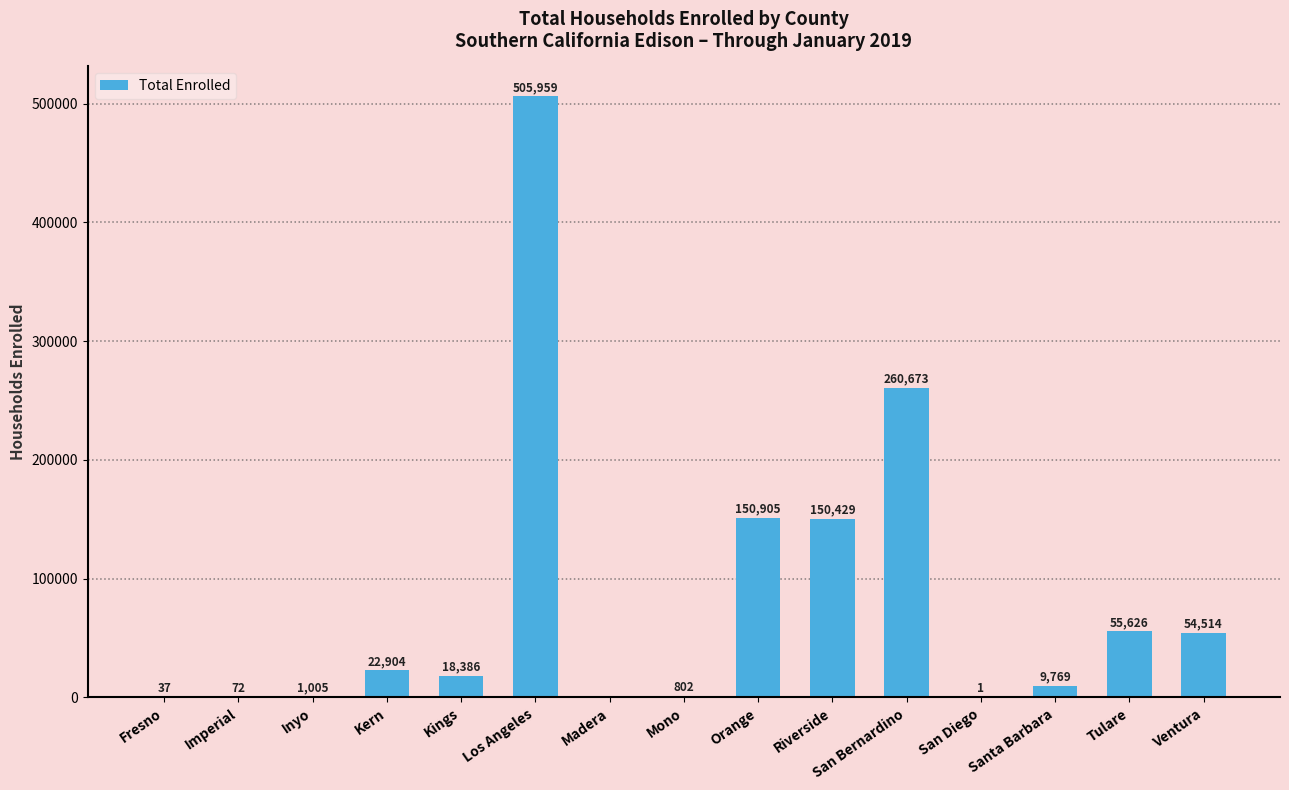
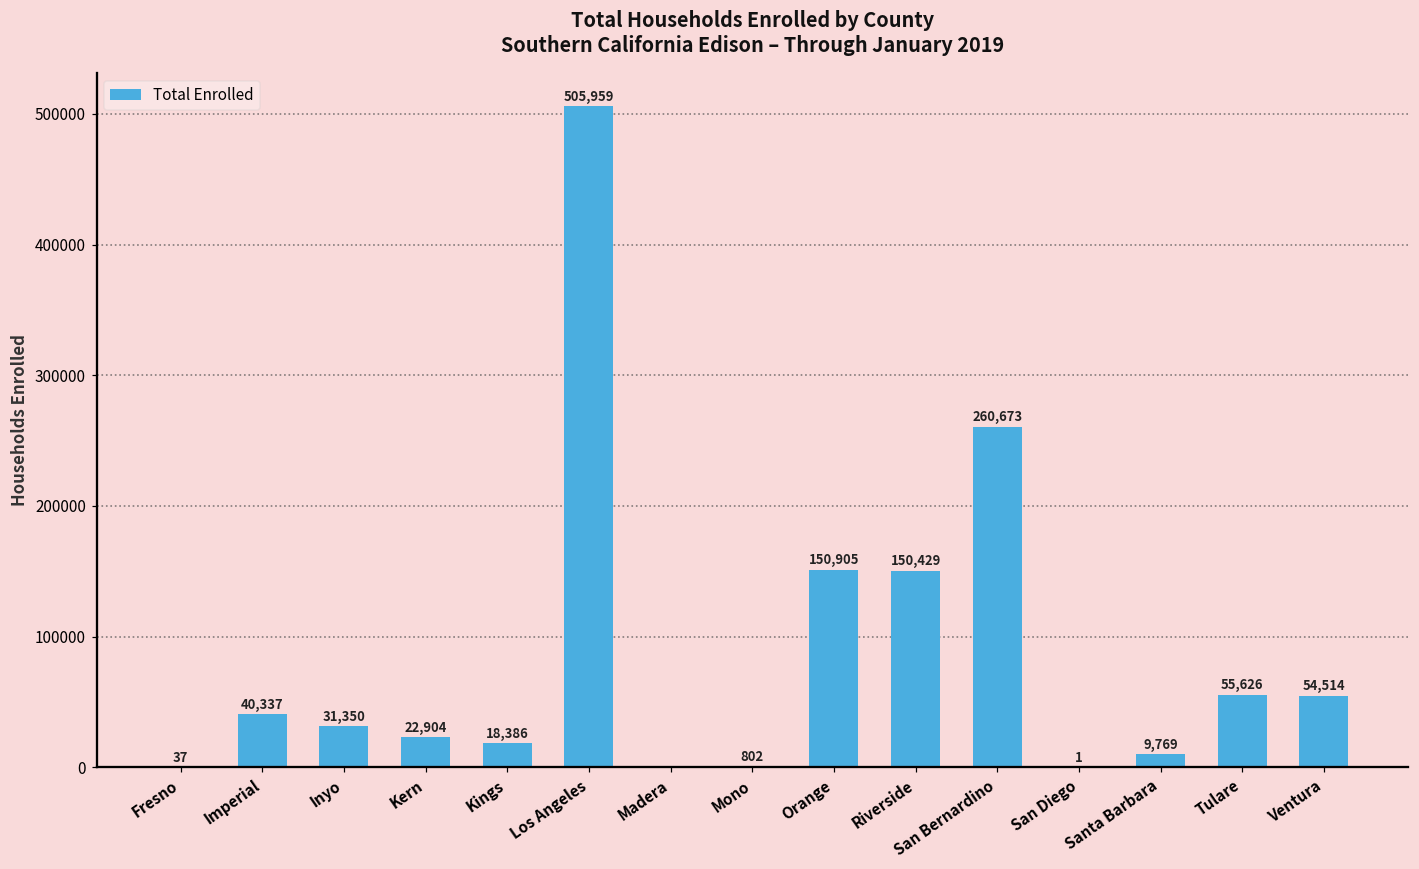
  {
    "Fresno": "37",
-   "Imperial": "72",
-   "Inyo": "1,005",
+   "Imperial": "40,337",
+   "Inyo": "31,350",
    "Kern": "22,904",
    "Kings": "18,386",
    "Los Angeles": "505,959",
    "Mono": "802",
    "Orange": "150,905",
    "Riverside": "150,429",
    "San Bernardino": "260,673",
    "San Diego": "1",
    "Santa Barbara": "9,769",
    "Tulare": "55,626",
    "Ventura": "54,514"
  }
